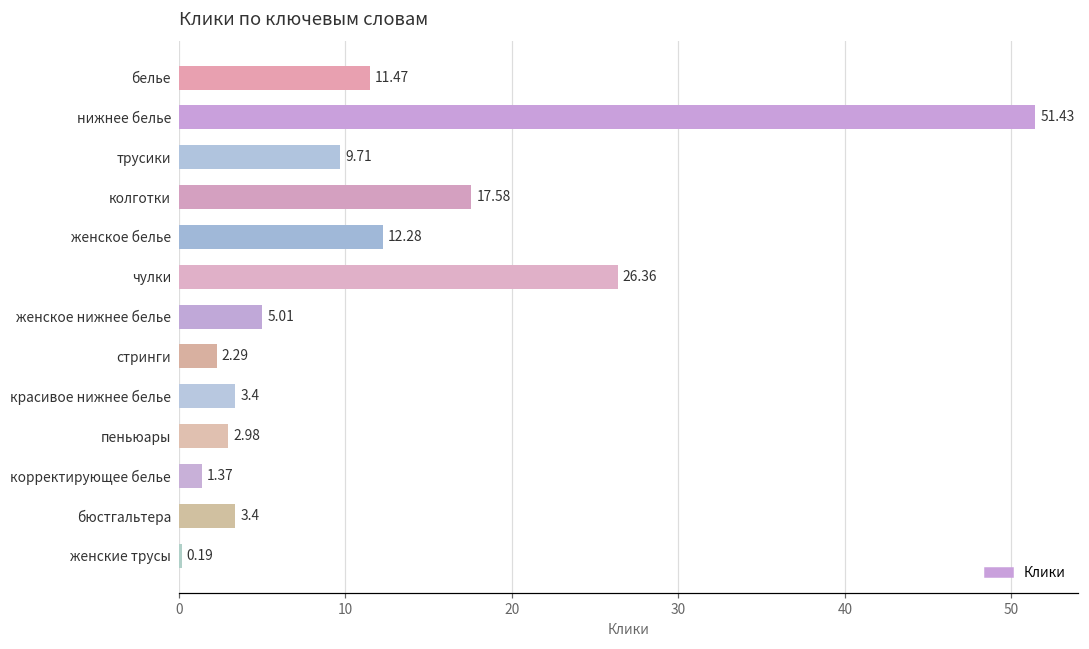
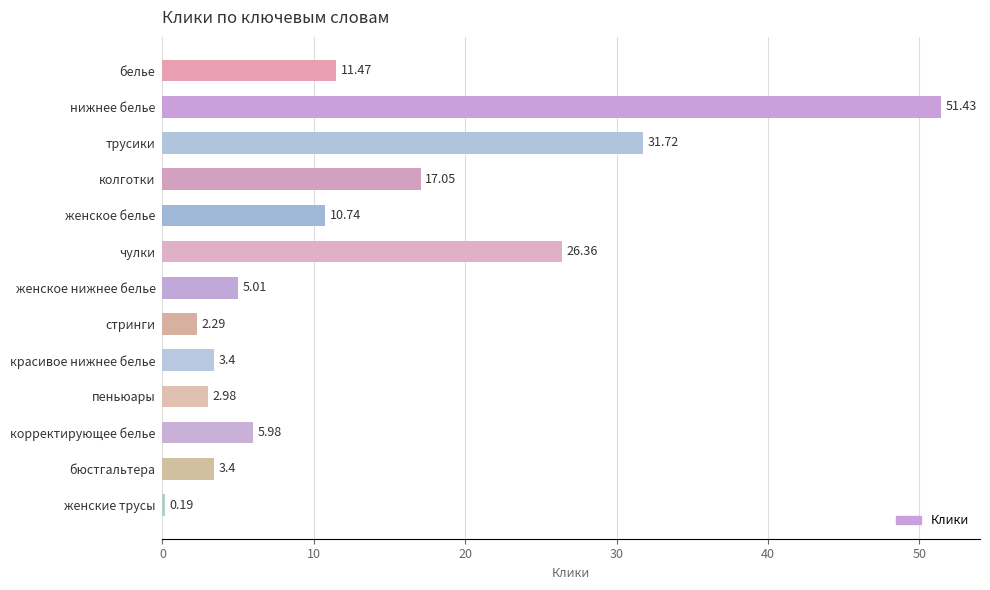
  {
    "белье": 11.47,
    "нижнее белье": 51.43,
-   "трусики": 9.71,
-   "колготки": 17.58,
-   "женское белье": 12.28,
+   "трусики": 31.72,
+   "колготки": 17.05,
+   "женское белье": 10.74,
    "чулки": 26.36,
    "женское нижнее белье": 5.01,
    "стринги": 2.29,
    "красивое нижнее белье": 3.4,
    "пеньюары": 2.98,
-   "корректирующее белье": 1.37,
+   "корректирующее белье": 5.98,
    "бюстгальтера": 3.4,
    "женские трусы": 0.19
  }
